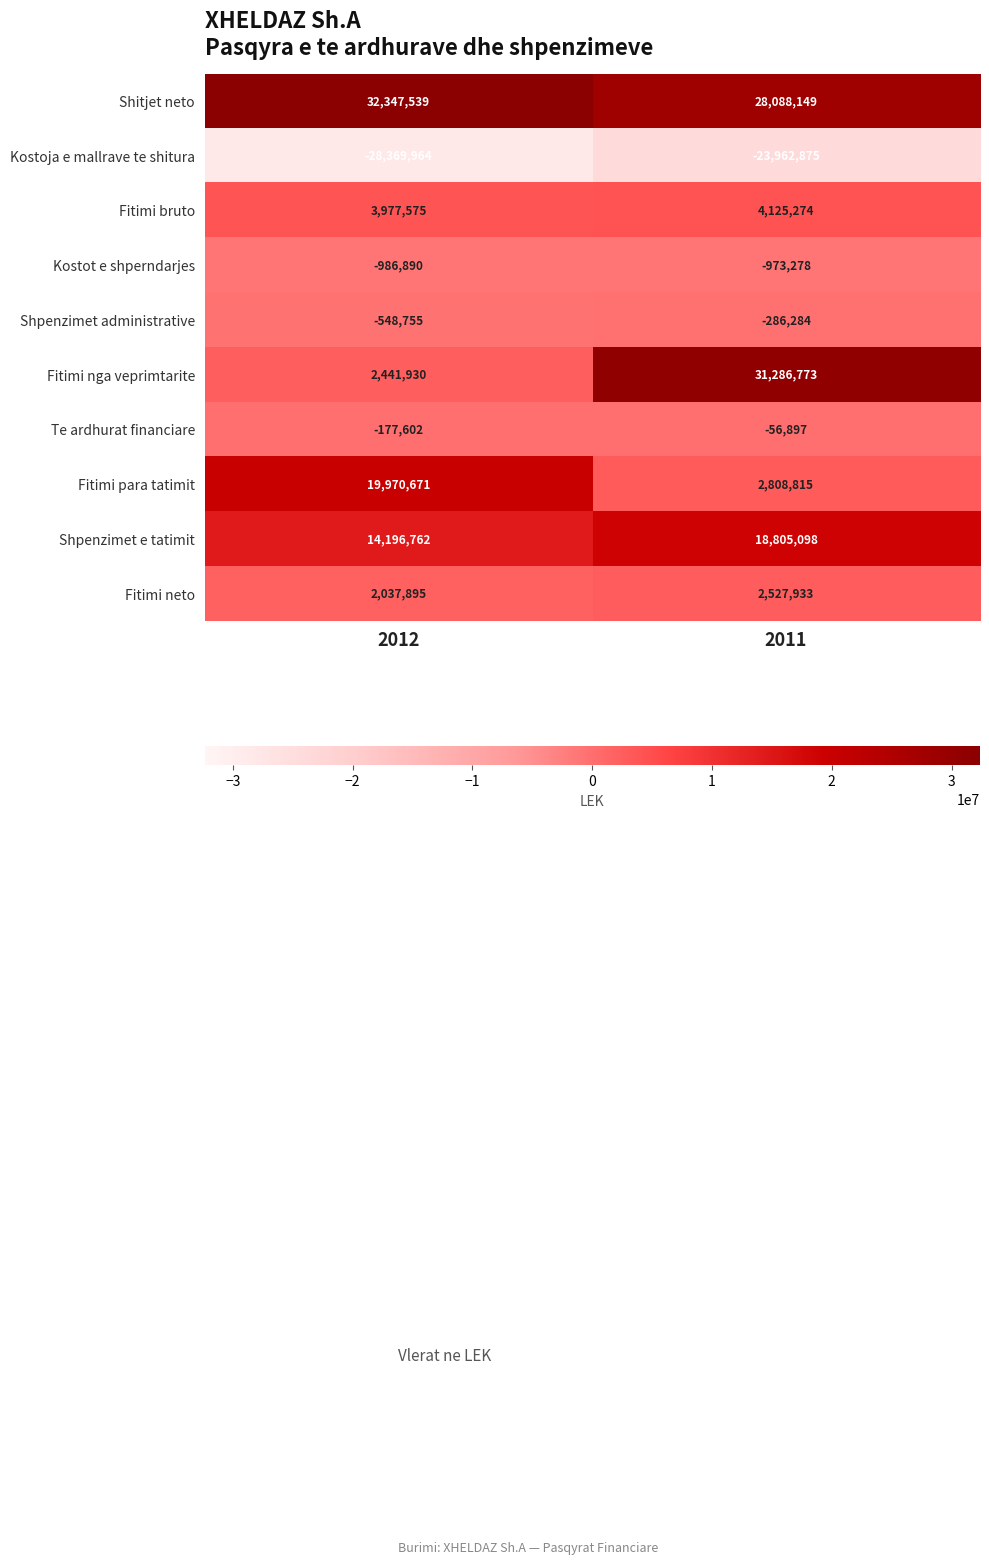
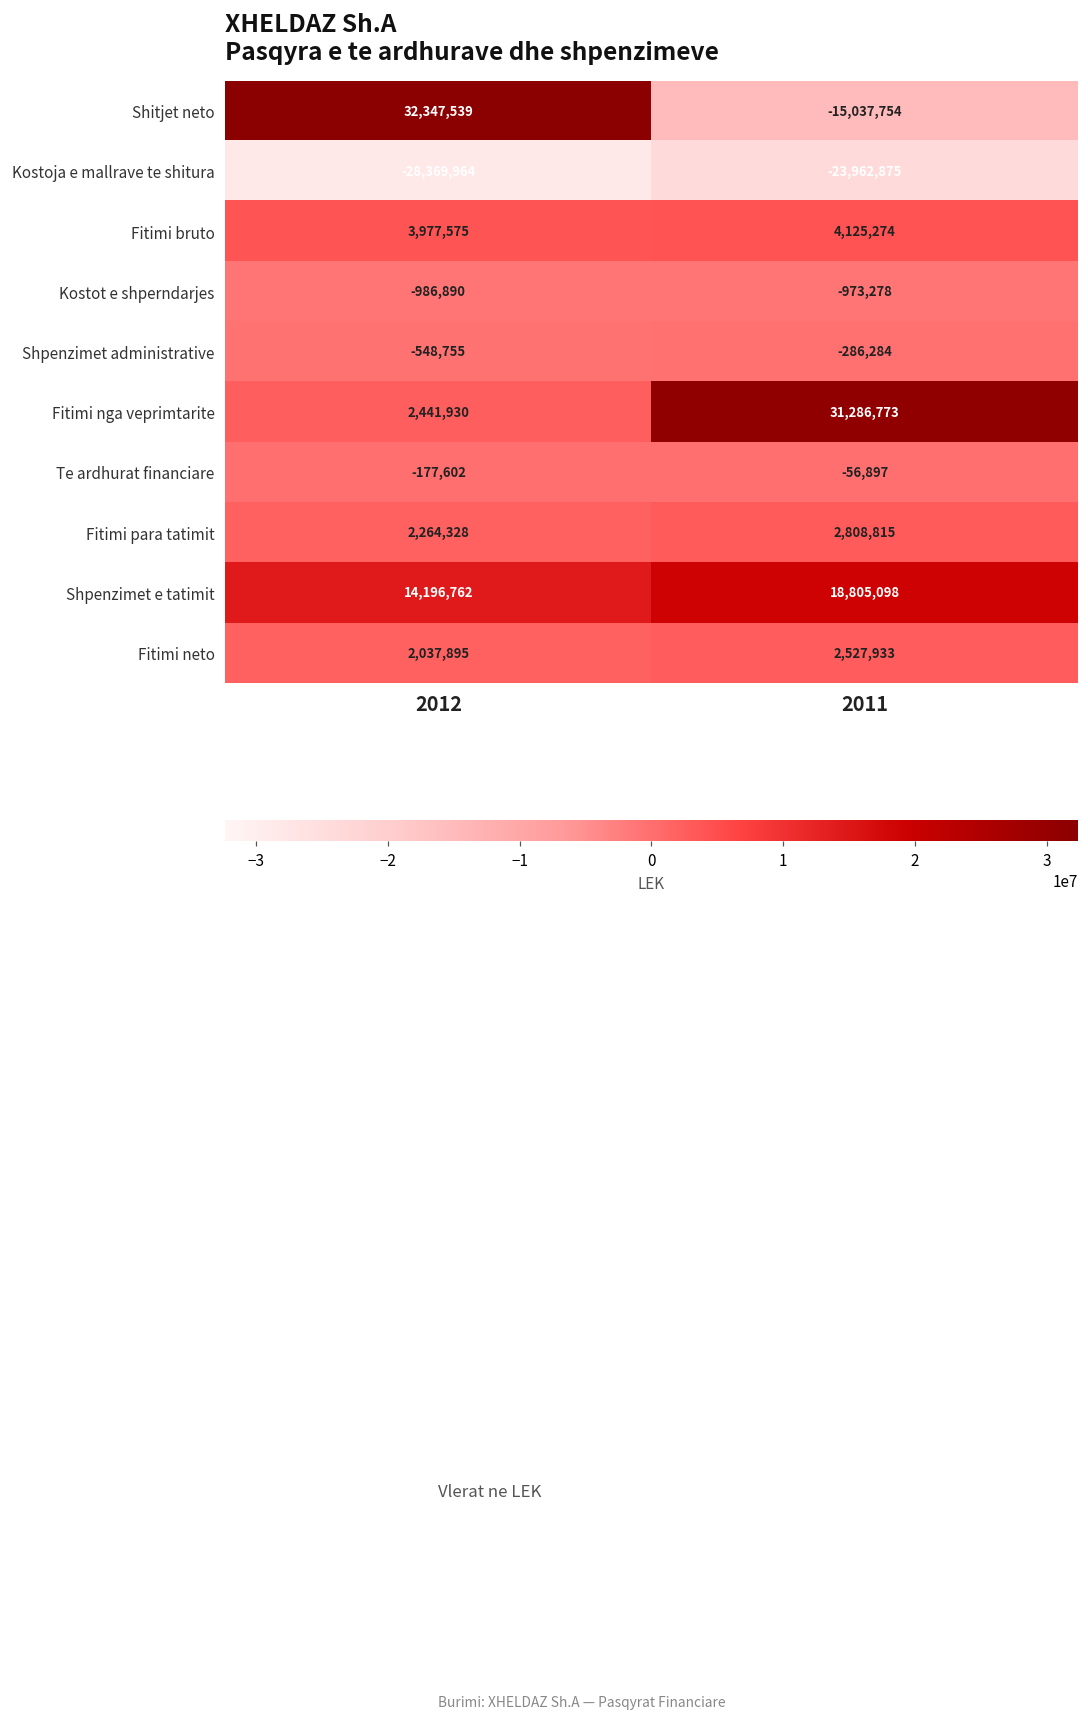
  {
    "Shitjet neto": {
      "2012": "32,347,539",
-     "2011": "28,088,149"
+     "2011": "-15,037,754"
    },
    "Fitimi bruto": {
      "2012": "3,977,575",
      "2011": "4,125,274"
    },
    "Kostot e shperndarjes": {
      "2012": "-986,890",
      "2011": "-973,278"
    },
    "Shpenzimet administrative": {
      "2012": "-548,755",
      "2011": "-286,284"
    },
    "Fitimi nga veprimtarite": {
      "2012": "2,441,930",
      "2011": "31,286,773"
    },
    "Te ardhurat financiare": {
      "2012": "-177,602",
      "2011": "-56,897"
    },
    "Fitimi para tatimit": {
-     "2012": "19,970,671",
+     "2012": "2,264,328",
      "2011": "2,808,815"
    },
    "Shpenzimet e tatimit": {
      "2012": "14,196,762",
      "2011": "18,805,098"
    },
    "Fitimi neto": {
      "2012": "2,037,895",
      "2011": "2,527,933"
    }
  }
